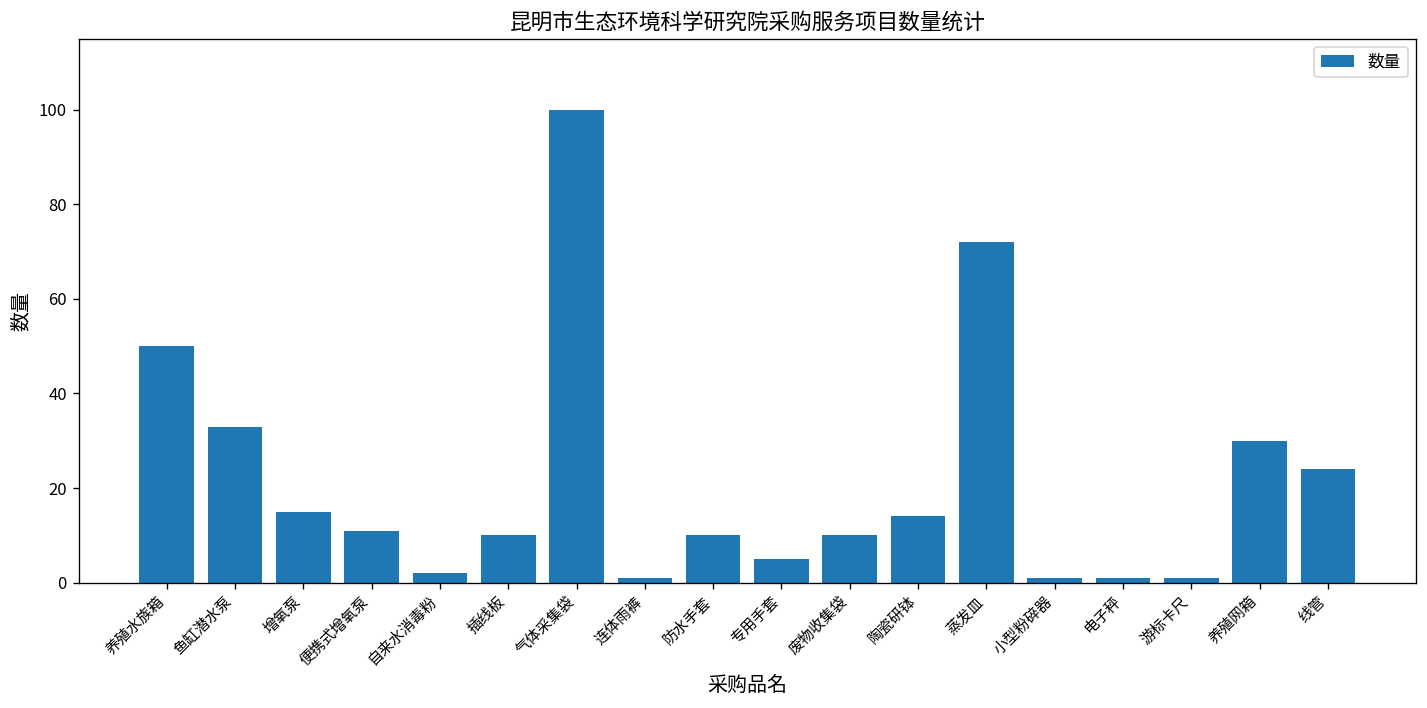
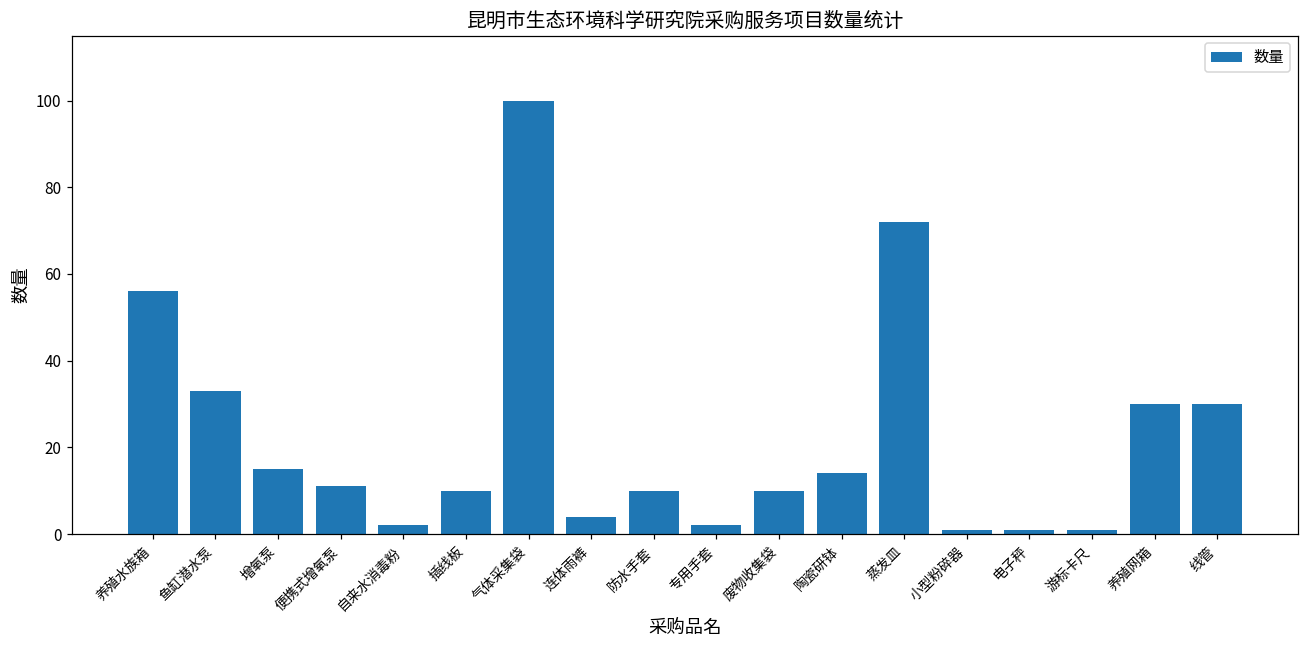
  {
-   "养殖水族箱": 50,
+   "养殖水族箱": 56,
    "鱼缸潜水泵": 33,
    "增氧泵": 15,
    "便携式增氧泵": 11,
    "自来水消毒粉": 2,
    "插线板": 10,
    "气体采集袋": 100,
-   "连体雨裤": 1,
+   "连体雨裤": 4,
    "防水手套": 10,
-   "专用手套": 5,
+   "专用手套": 2,
    "废物收集袋": 10,
    "陶瓷研钵": 14,
    "蒸发皿": 72,
    "小型粉碎器": 1,
    "电子秤": 1,
    "游标卡尺": 1,
    "养殖网箱": 30,
-   "线管": 24
+   "线管": 30
  }
